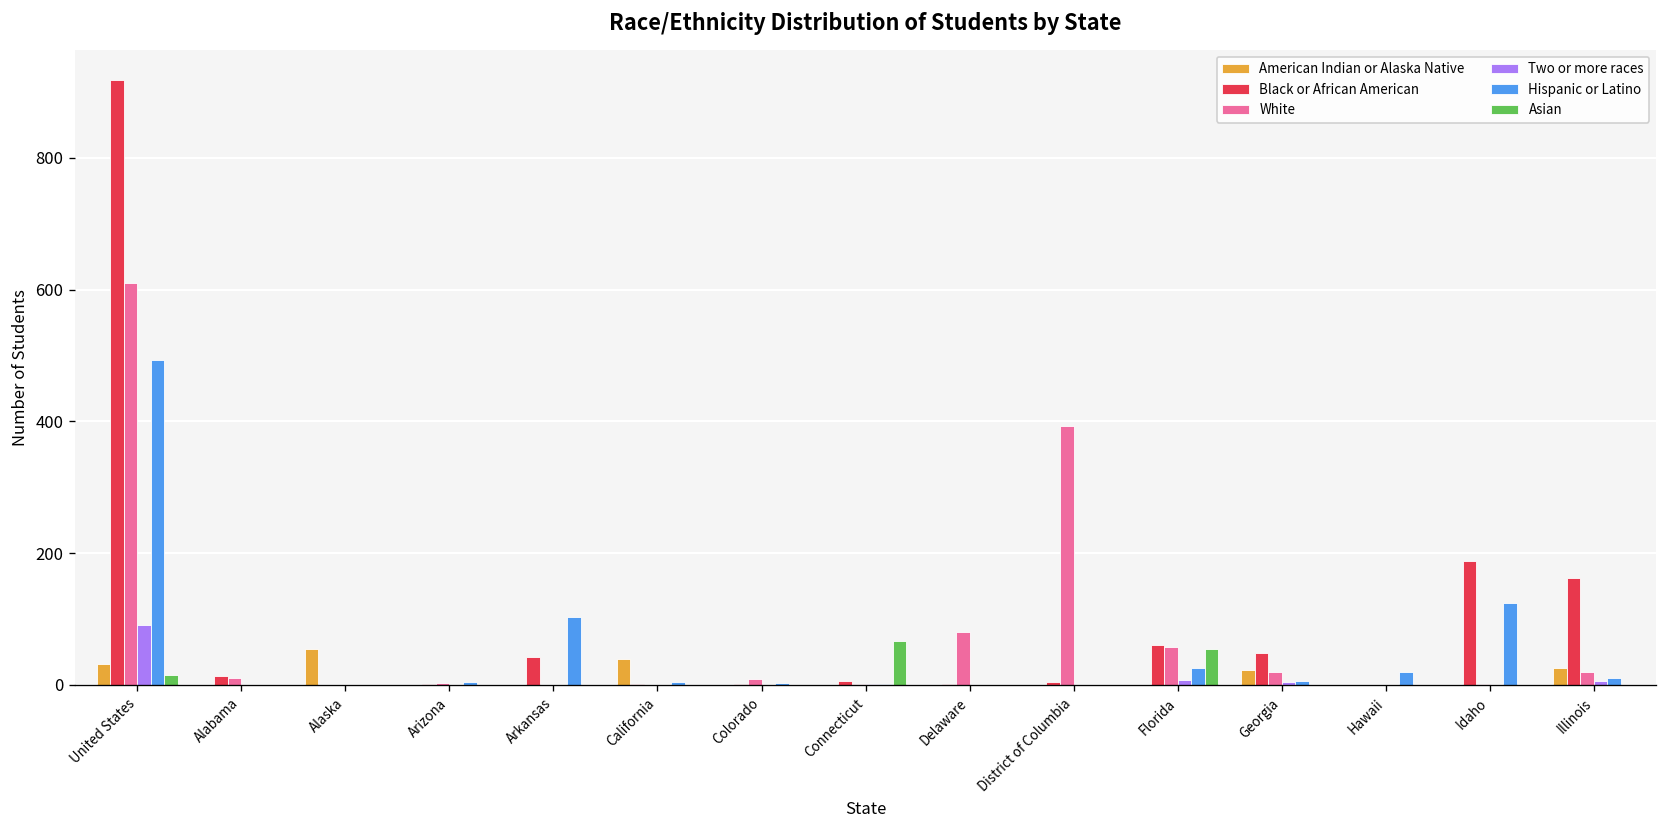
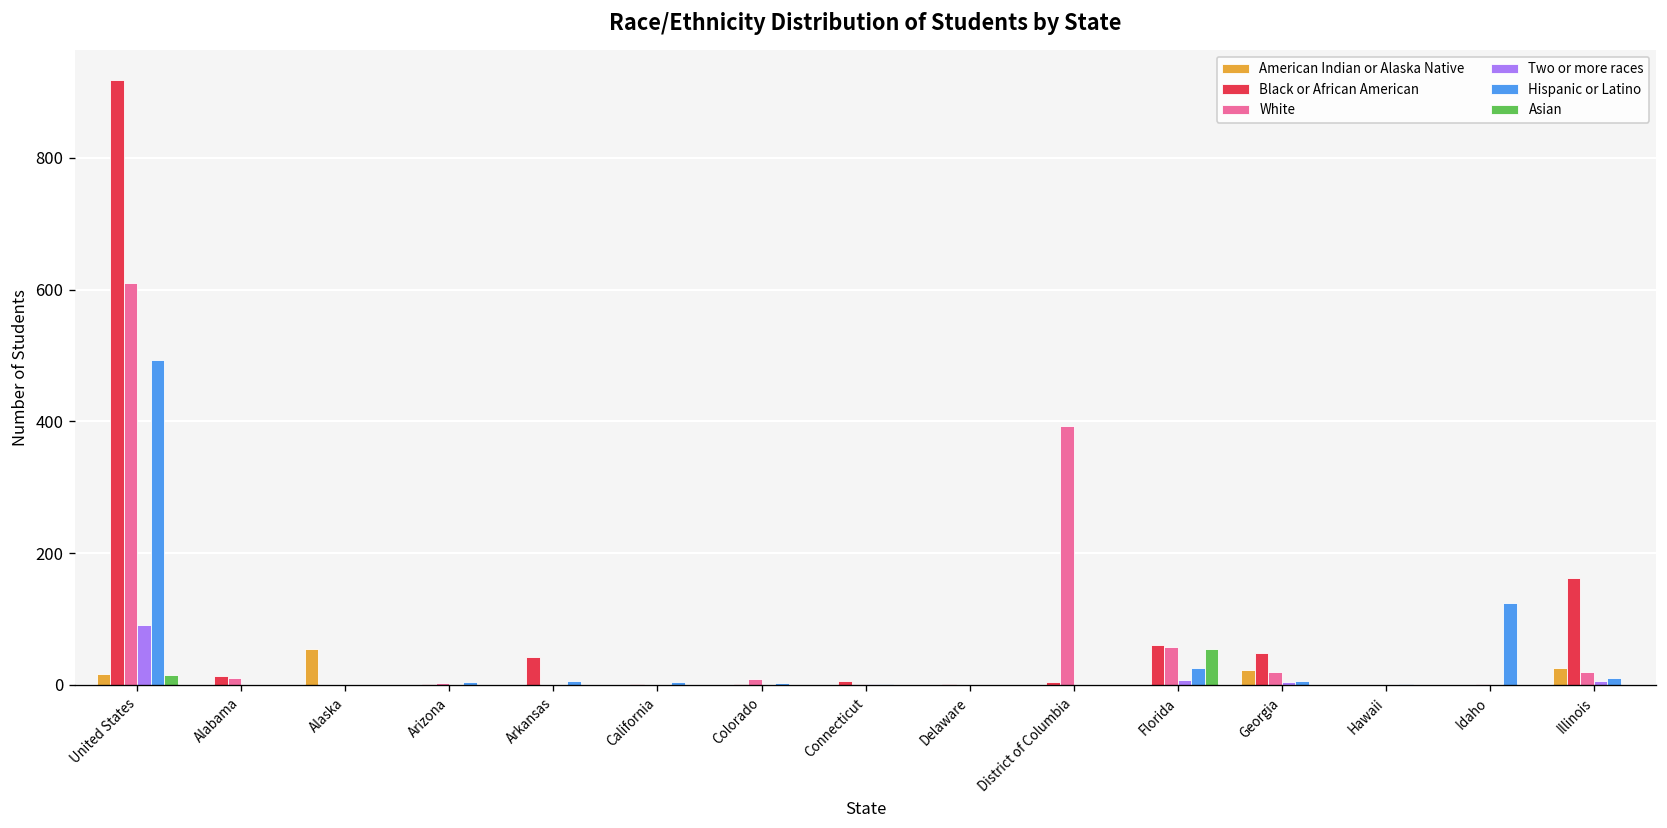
  {
    "American Indian or Alaska Native": {
-     "United States": 30,
+     "United States": 20,
      "Alabama": 0,
      "Alaska": 60,
      "Arizona": 0,
      "Arkansas": 0,
-     "California": 40,
+     "California": 0,
      "Colorado": 0,
      "Connecticut": 0,
      "Delaware": 0,
      "District of Columbia": 0,
      "Florida": 0,
      "Georgia": 20,
      "Hawaii": 0,
      "Idaho": 0,
      "Illinois": 30
    },
    "Black or African American": {
      "United States": 920,
      "Alabama": 10,
      "Alaska": 0,
      "Arkansas": 40,
      "Connecticut": 10,
      "District of Columbia": 10,
      "Florida": 60,
      "Georgia": 50,
      "Hawaii": 0,
-     "Idaho": 190,
+     "Idaho": 0,
      "Illinois": 160
    },
    "White": {
      "United States": 610,
      "Alabama": 10,
      "Alaska": 0,
      "Arkansas": 0,
      "California": 0,
      "Colorado": 10,
-     "Delaware": 80,
+     "Delaware": 0,
      "District of Columbia": 390,
      "Florida": 60,
      "Georgia": 20,
      "Hawaii": 0,
      "Illinois": 20
    },
    "Two or more races": {
      "United States": 90,
      "Alabama": 0,
      "Alaska": 0,
      "Arizona": 0,
      "Arkansas": 0,
      "California": 0,
      "Colorado": 0,
      "Delaware": 0,
      "District of Columbia": 0,
      "Florida": 10,
      "Georgia": 10,
      "Hawaii": 0,
      "Idaho": 0,
      "Illinois": 10
    },
    "Hispanic or Latino": {
      "United States": 490,
      "Alabama": 0,
      "Alaska": 0,
      "Arizona": 10,
-     "Arkansas": 100,
+     "Arkansas": 10,
      "California": 10,
      "Delaware": 0,
      "District of Columbia": 0,
      "Florida": 30,
      "Georgia": 10,
-     "Hawaii": 20,
+     "Hawaii": 0,
      "Idaho": 120,
      "Illinois": 10
    },
    "Asian": {
      "United States": 20,
      "Alabama": 0,
      "Alaska": 0,
      "Arizona": 0,
      "Arkansas": 0,
      "California": 0,
      "Colorado": 0,
-     "Connecticut": 70,
+     "Connecticut": 0,
      "Delaware": 0,
      "District of Columbia": 0,
      "Florida": 50,
      "Georgia": 0,
      "Hawaii": 0,
      "Idaho": 0,
      "Illinois": 0
    }
  }
